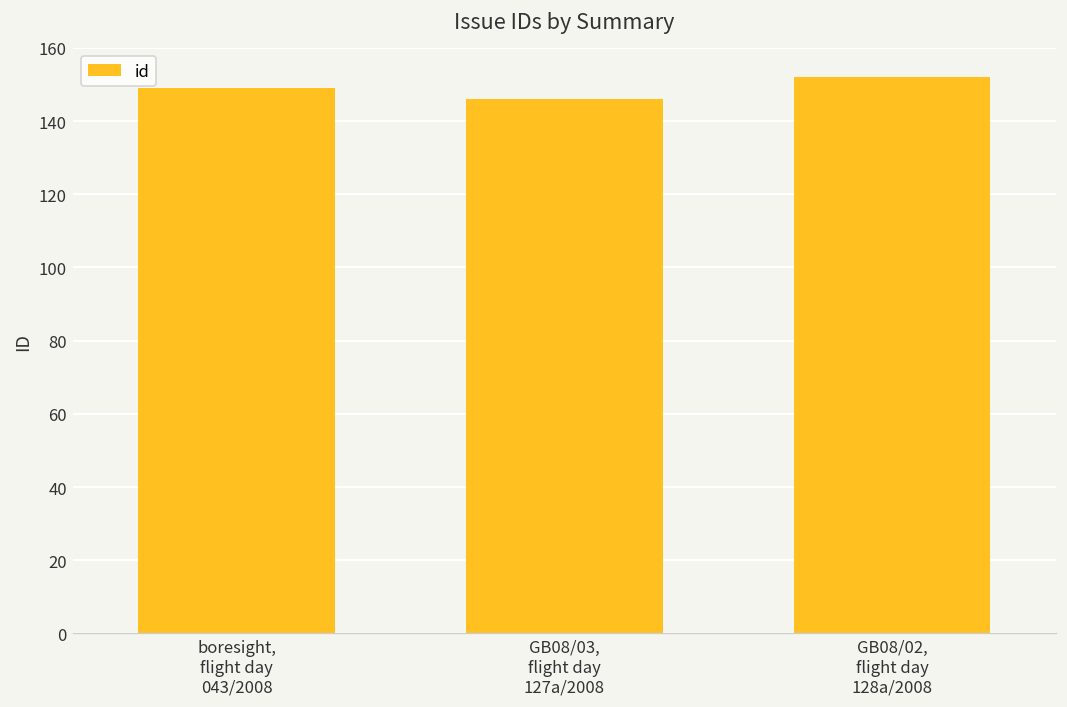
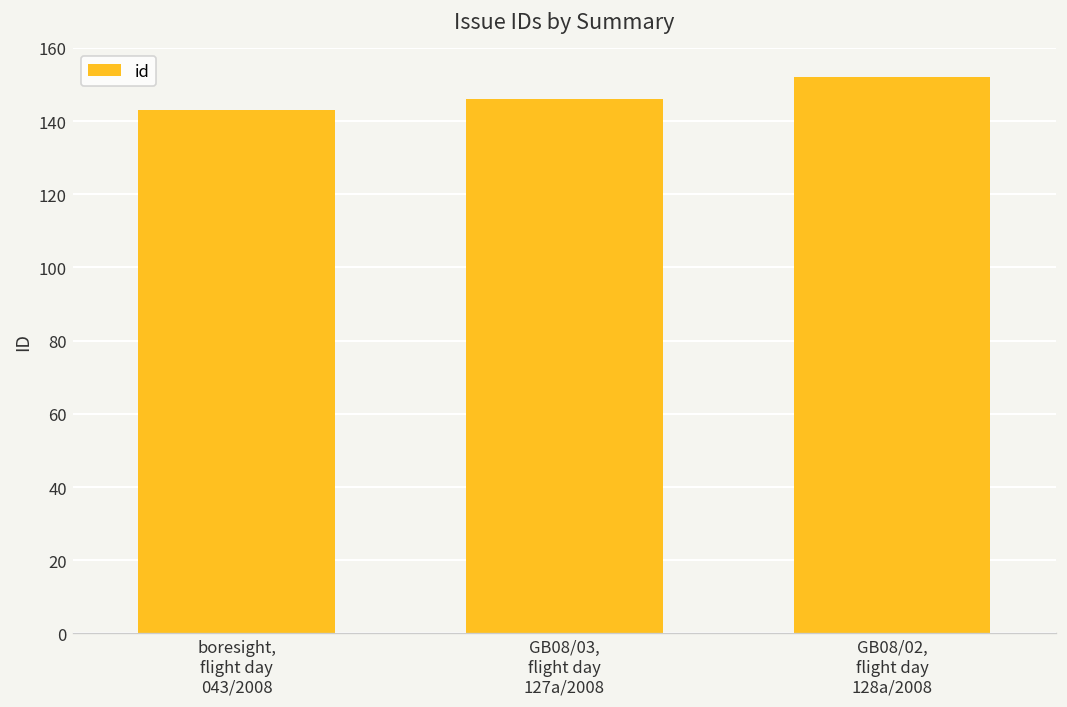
  {
-   "boresight, flight day 043/2008": 149,
+   "boresight, flight day 043/2008": 143,
    "GB08/03, flight day 127a/2008": 146,
    "GB08/02, flight day 128a/2008": 152
  }
